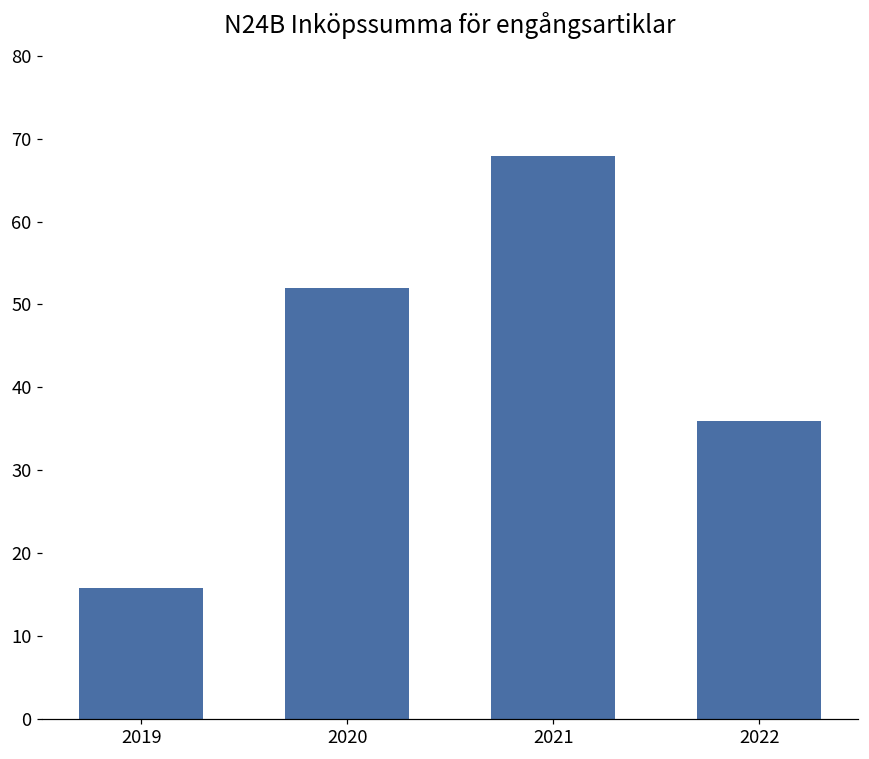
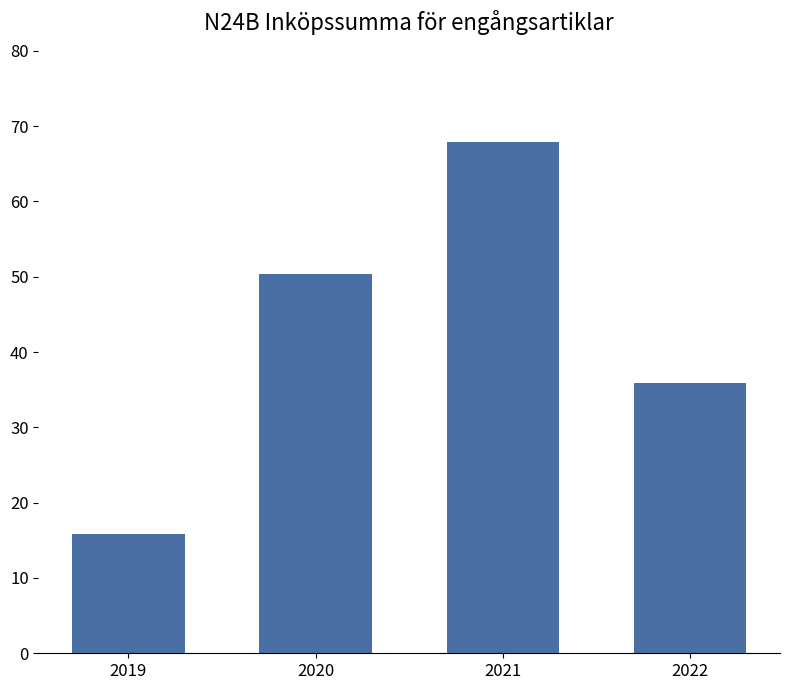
  {
    "2019": 16,
-   "2020": 52,
+   "2020": 50,
    "2021": 68,
    "2022": 36
  }
